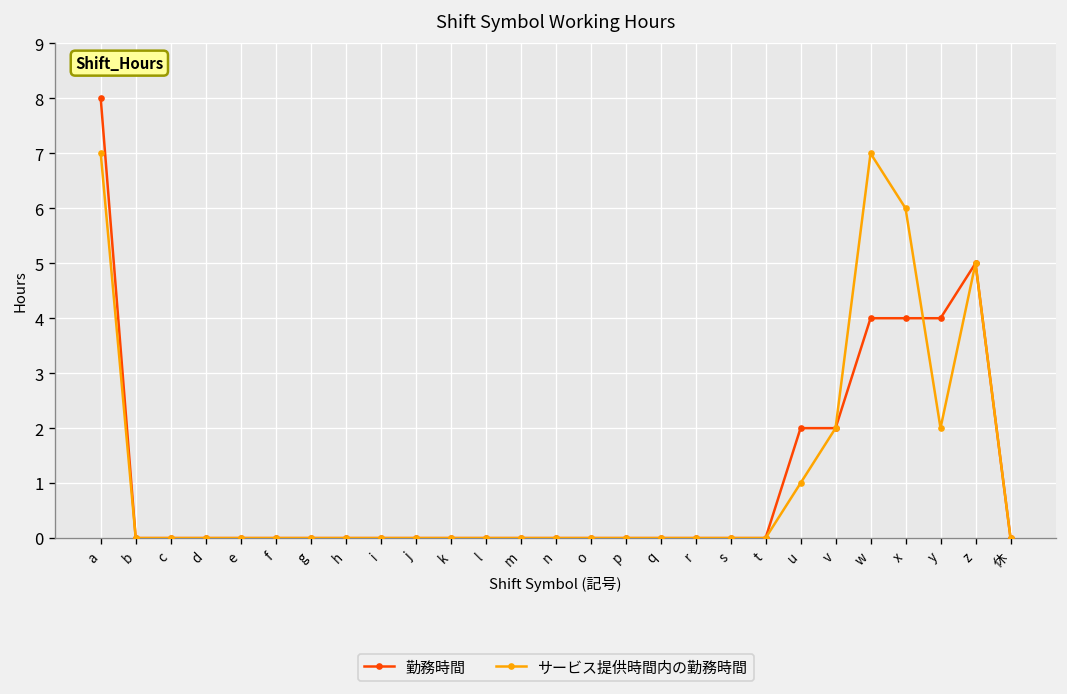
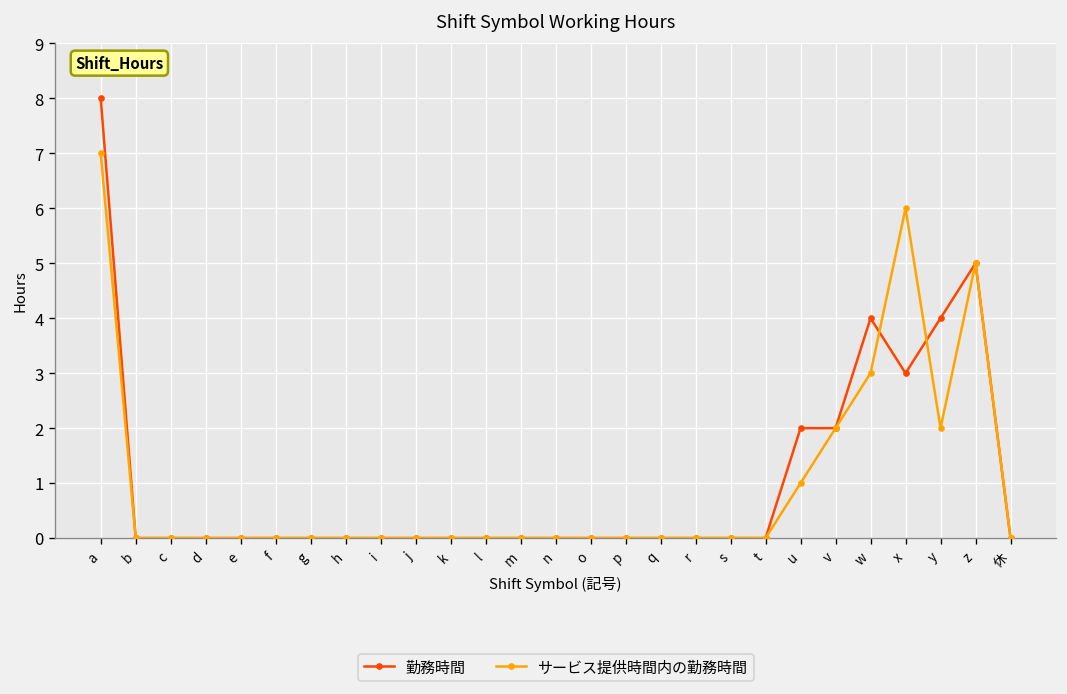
  {
    "勤務時間": {
      "a": 8,
      "u": 2,
      "w": 4,
-     "x": 4,
+     "x": 3,
      "y": 4
    },
    "サービス提供時間内の勤務時間": {
      "a": 7,
      "u": 1,
-     "w": 7,
+     "w": 3,
      "x": 6,
      "y": 2
    }
  }
